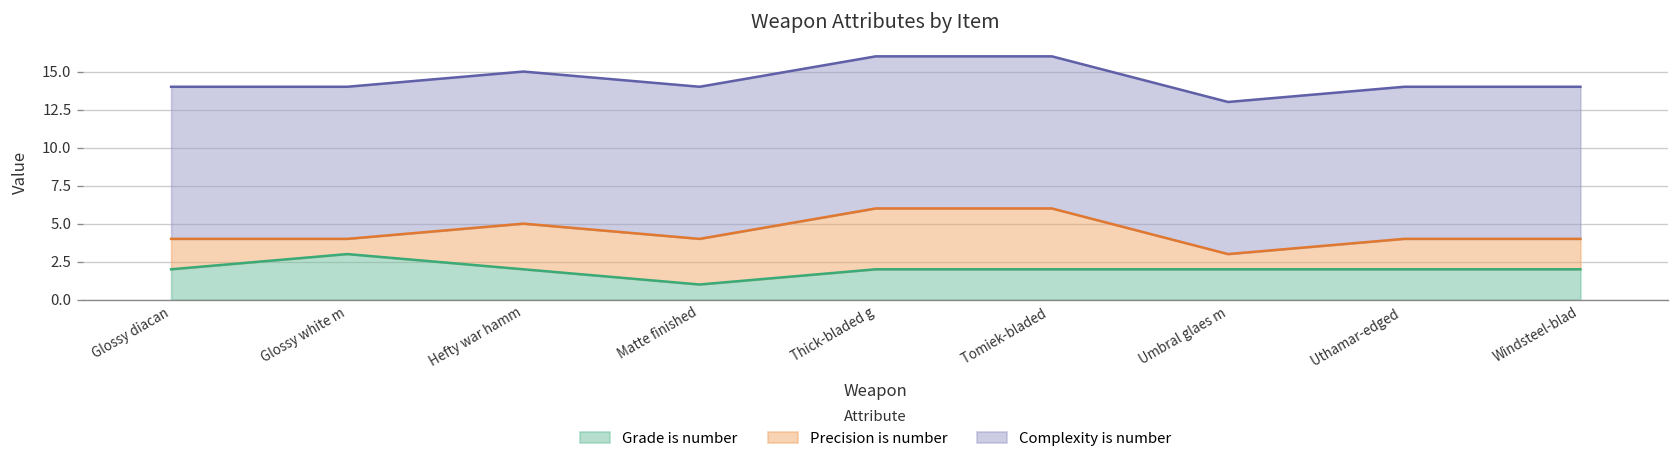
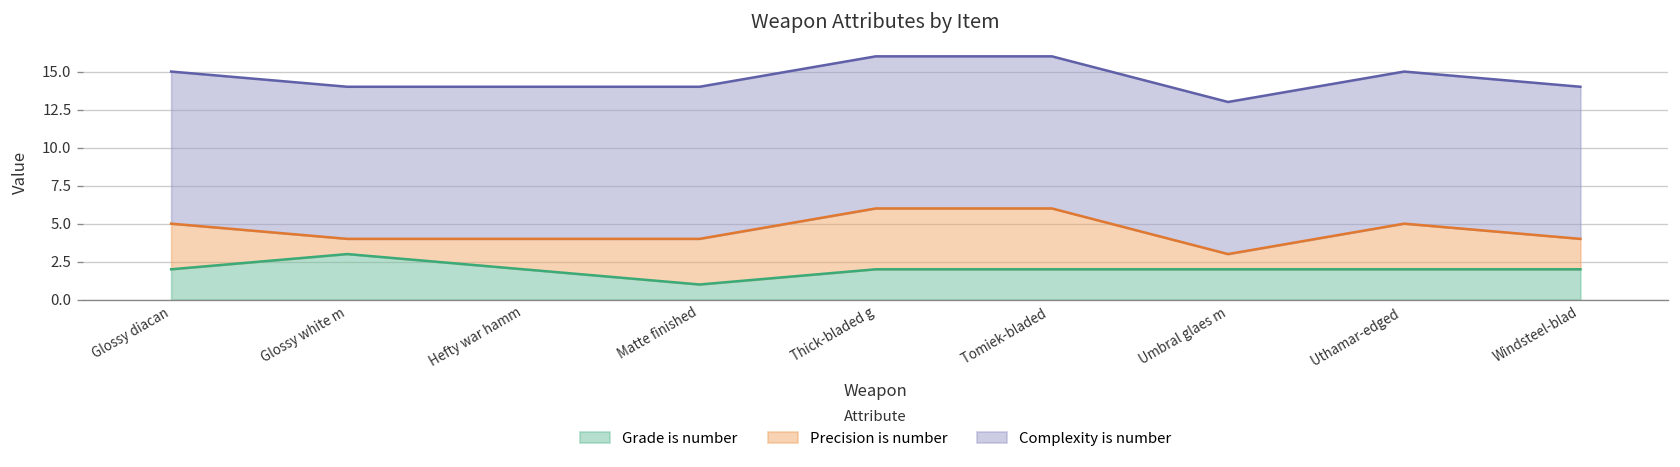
  {
    "Precision is number": {
-     "Glossy diacan": 2,
+     "Glossy diacan": 3,
      "Glossy white m": 1,
-     "Hefty war hamm": 3,
+     "Hefty war hamm": 2,
      "Matte finished": 3,
      "Thick-bladed g": 4,
      "Tomiek-bladed": 4,
      "Umbral glaes m": 1,
-     "Uthamar-edged": 2,
+     "Uthamar-edged": 3,
      "Windsteel-blad": 2
    }
  }
